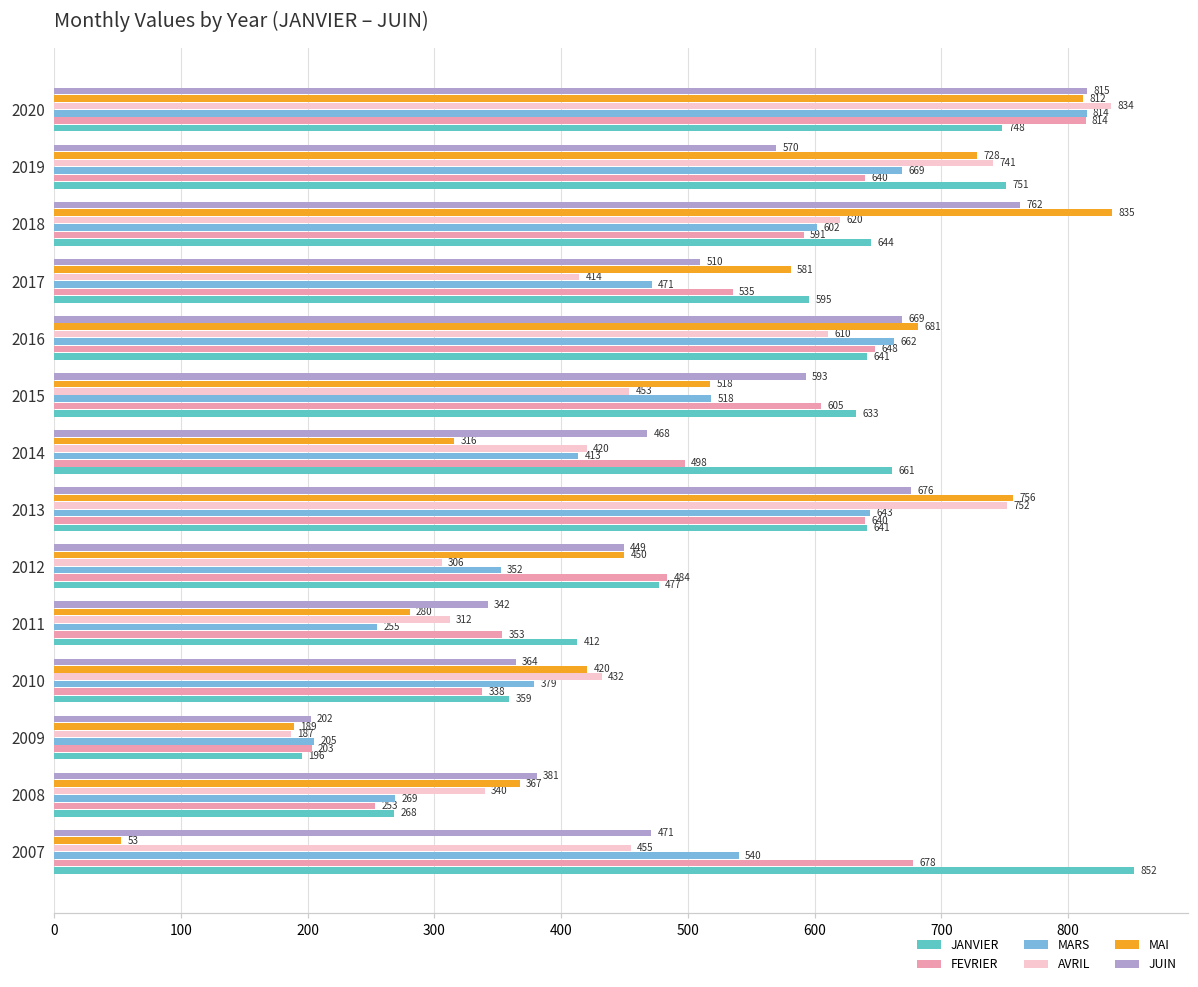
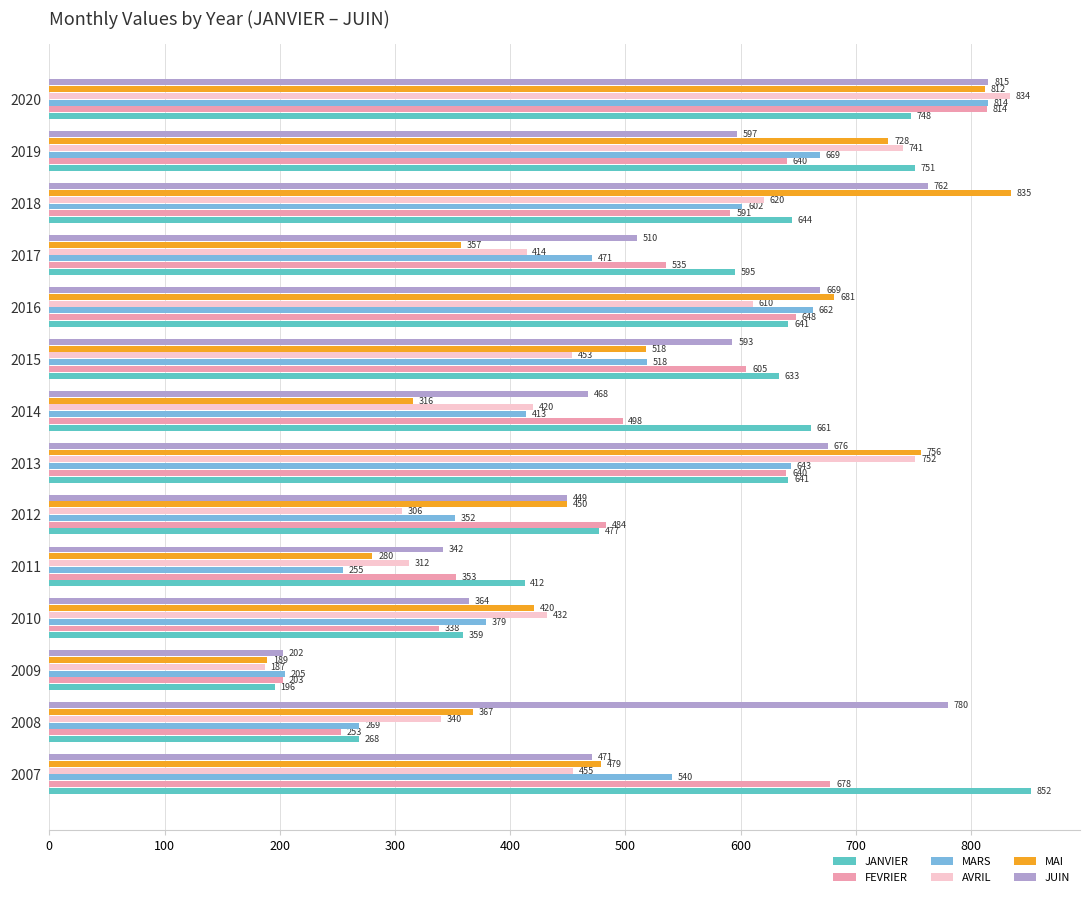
  {
    "MAI": {
      "2019": 728,
      "2018": 835,
-     "2017": 581,
+     "2017": 357,
      "2016": 681,
      "2015": 518,
      "2014": 316,
      "2011": 280,
      "2010": 420,
      "2008": 367,
-     "2007": 53
+     "2007": 479
    },
    "JUIN": {
-     "2019": 570,
+     "2019": 597,
      "2018": 762,
      "2017": 510,
      "2016": 669,
      "2015": 593,
      "2014": 468,
      "2013": 676,
      "2011": 342,
      "2010": 364,
      "2009": 202,
-     "2008": 381,
+     "2008": 780,
      "2007": 471
    }
  }
